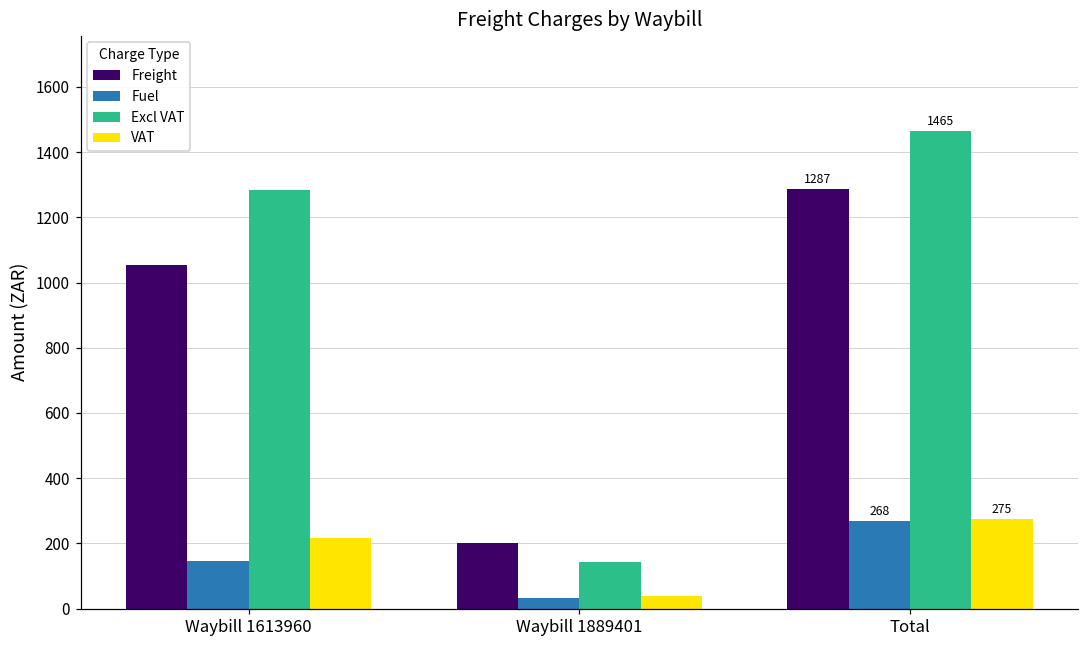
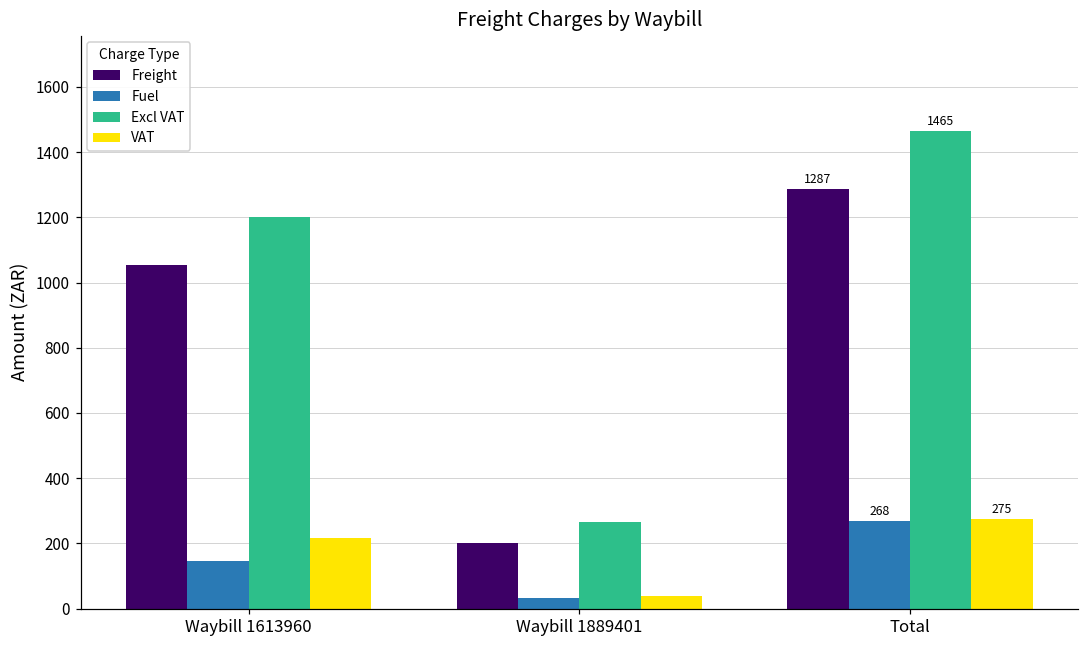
  {
    "Freight": {
      "Total": 1287
    },
    "Fuel": {
      "Total": 268
    },
    "Excl VAT": {
-     "Waybill 1613960": 1280,
-     "Waybill 1889401": 140
+     "Waybill 1613960": 1200,
+     "Waybill 1889401": 260
    },
    "VAT": {
      "Total": 275
    }
  }
